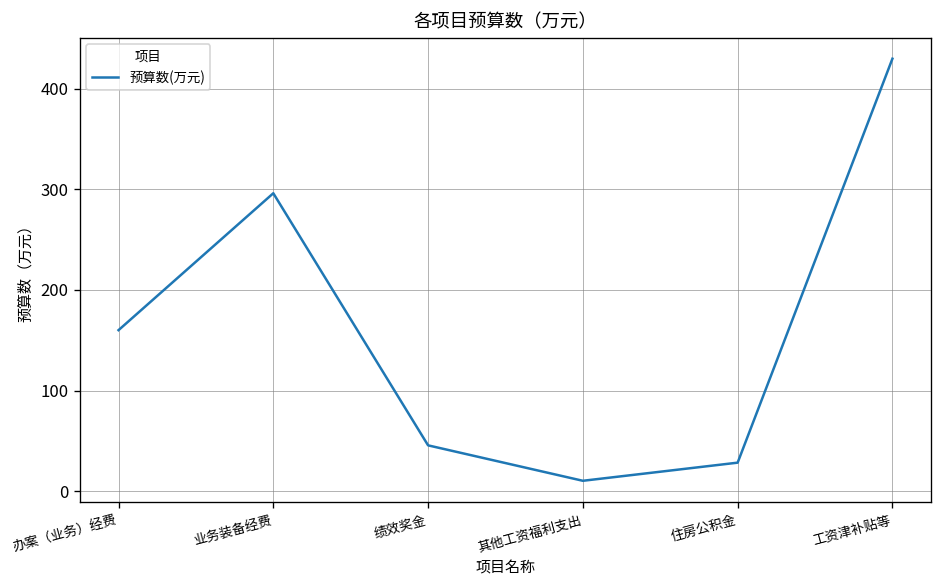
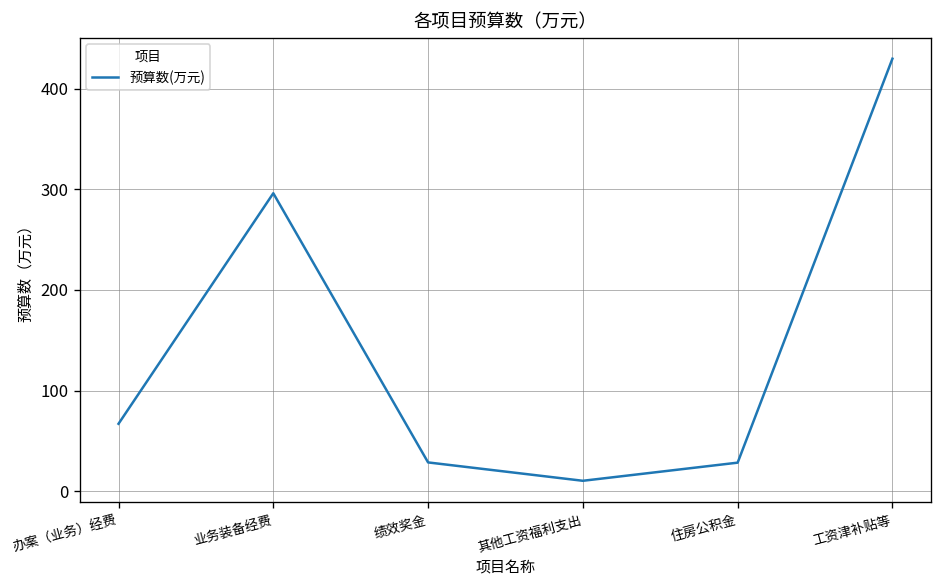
  {
-   "办案（业务）经费": 160,
+   "办案（业务）经费": 70,
    "业务装备经费": 300,
-   "绩效奖金": 50,
+   "绩效奖金": 30,
    "其他工资福利支出": 10,
    "住房公积金": 30,
    "工资津补贴等": 430
  }
